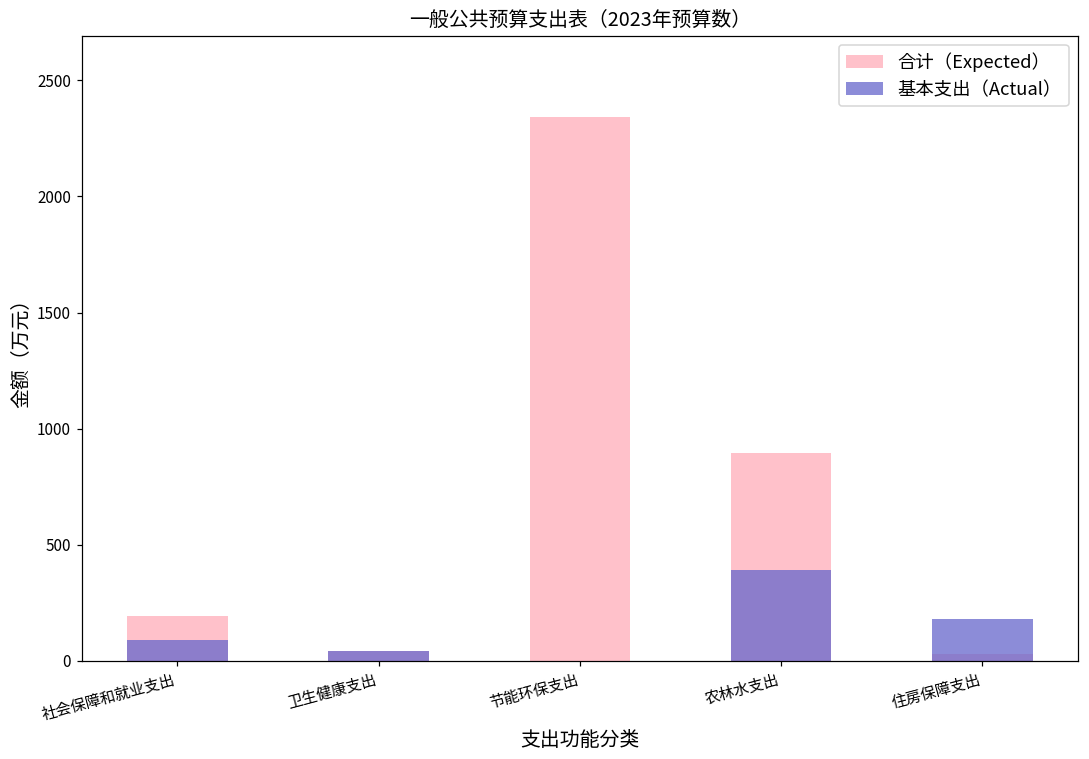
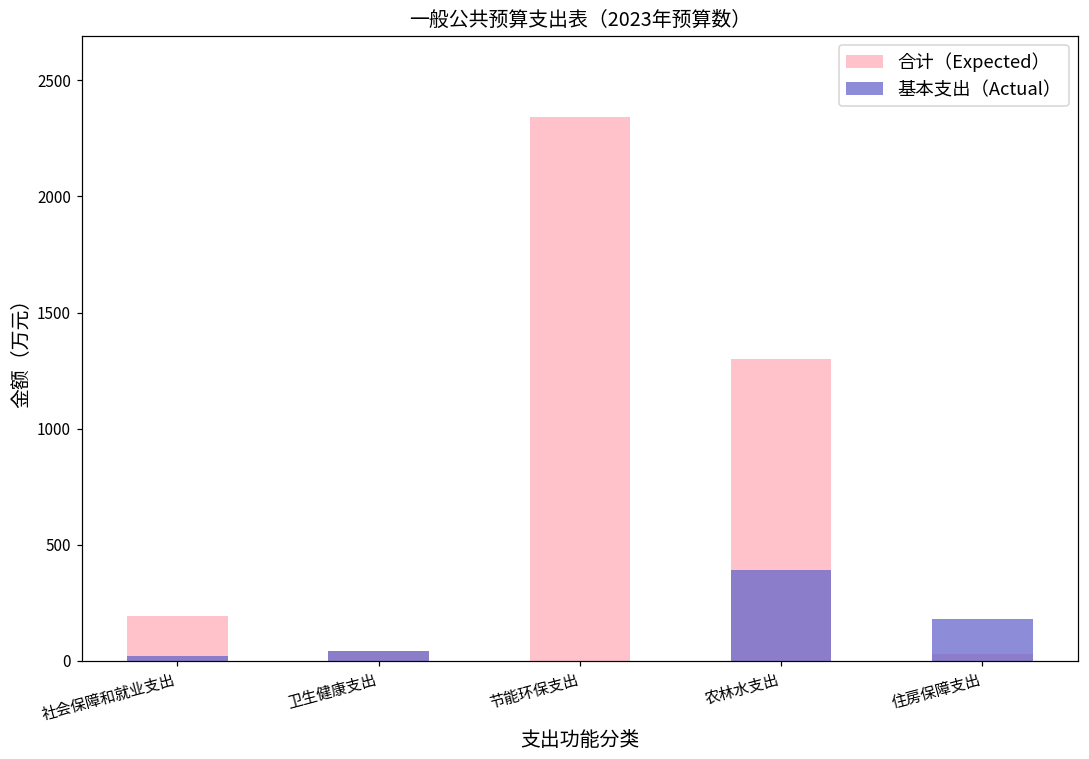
  {
    "合计（Expected）": {
      "社会保障和就业支出": 190,
      "卫生健康支出": 40,
      "节能环保支出": 2340,
-     "农林水支出": 900
+     "农林水支出": 1300
    },
    "基本支出（Actual）": {
-     "社会保障和就业支出": 90,
+     "社会保障和就业支出": 20,
      "卫生健康支出": 40,
      "节能环保支出": 0,
      "住房保障支出": 180
    }
  }
